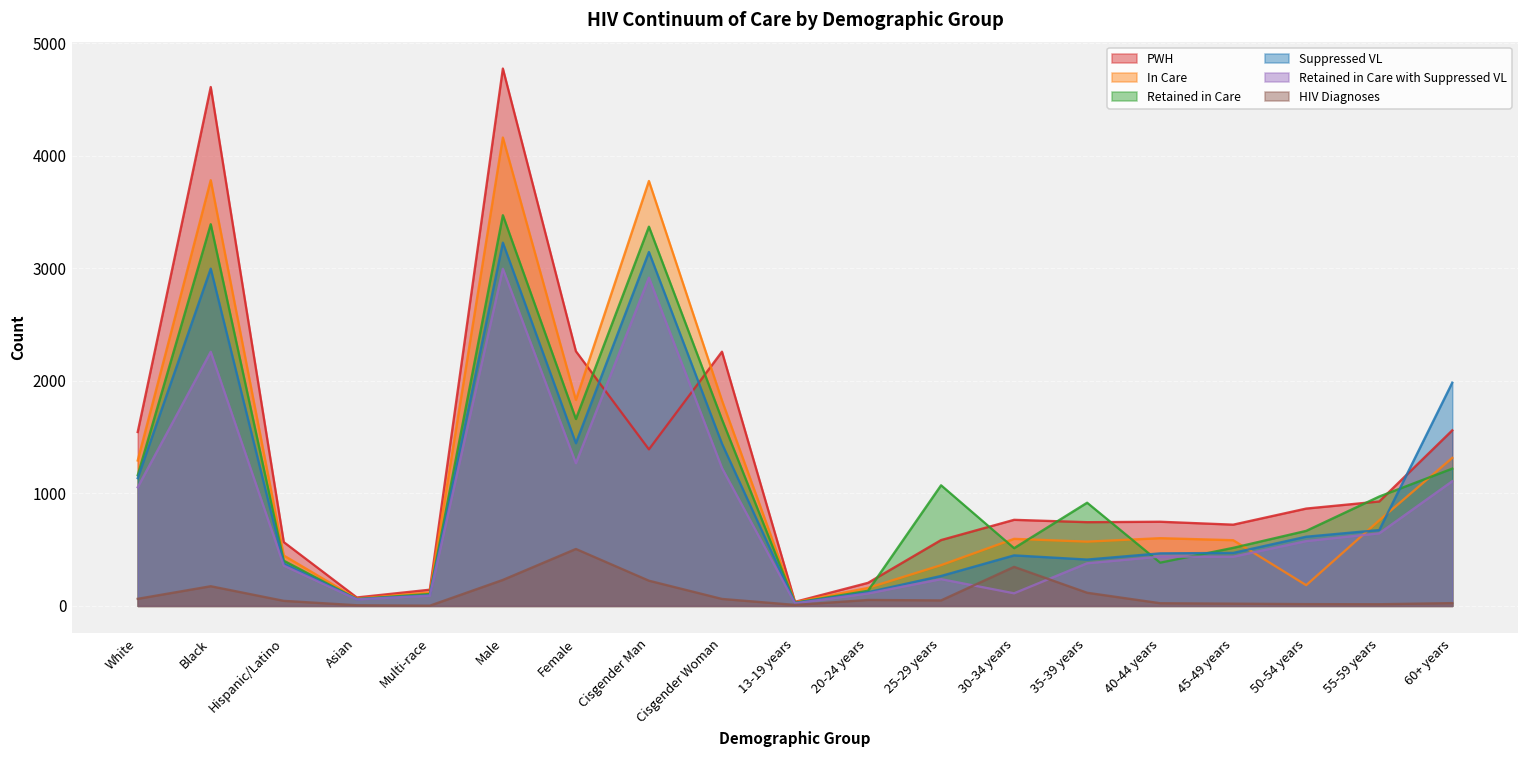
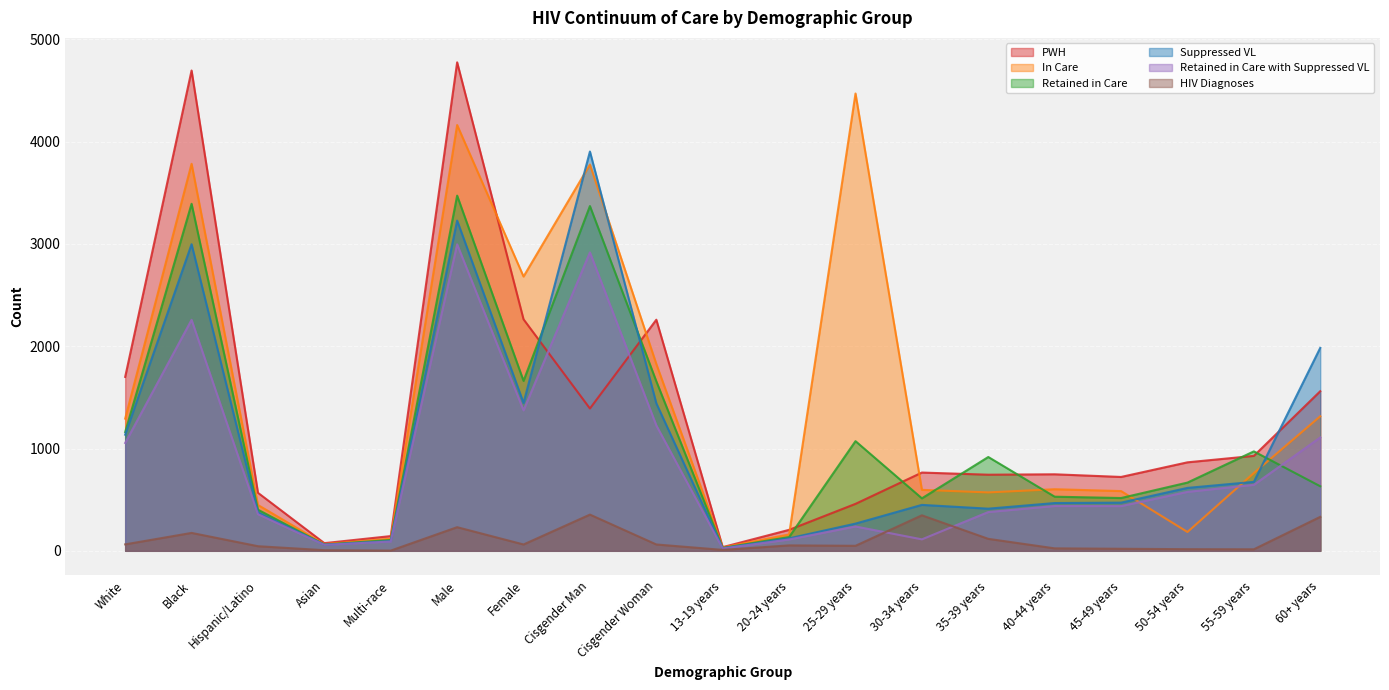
  {
    "PWH": {
-     "White": 1550,
-     "Black": 4610,
+     "White": 1700,
+     "Black": 4700,
      "Hispanic/Latino": 570,
      "Male": 4780,
      "Female": 2260,
      "Cisgender Man": 1390,
      "Cisgender Woman": 2260,
      "20-24 years": 210,
-     "25-29 years": 590,
+     "25-29 years": 460,
      "30-34 years": 770,
      "35-39 years": 740,
      "40-44 years": 750,
      "45-49 years": 720,
      "50-54 years": 870,
      "55-59 years": 930,
      "60+ years": 1560
    },
    "In Care": {
      "White": 1290,
      "Black": 3780,
      "Hispanic/Latino": 450,
      "Male": 4160,
-     "Female": 1830,
+     "Female": 2680,
      "Cisgender Man": 3780,
      "Cisgender Woman": 1830,
      "20-24 years": 160,
-     "25-29 years": 360,
+     "25-29 years": 4470,
      "30-34 years": 600,
      "35-39 years": 570,
      "40-44 years": 600,
      "45-49 years": 580,
      "50-54 years": 180,
      "55-59 years": 760,
      "60+ years": 1320
    },
    "Retained in Care": {
      "White": 1160,
      "Black": 3390,
      "Hispanic/Latino": 400,
      "Male": 3470,
      "Female": 1660,
      "Cisgender Man": 3370,
      "Cisgender Woman": 1660,
      "25-29 years": 1070,
      "30-34 years": 510,
      "35-39 years": 920,
-     "40-44 years": 380,
+     "40-44 years": 530,
      "45-49 years": 520,
      "50-54 years": 670,
      "55-59 years": 970,
-     "60+ years": 1220
+     "60+ years": 630
    },
    "Suppressed VL": {
      "White": 1140,
      "Black": 3000,
      "Male": 3230,
      "Female": 1450,
-     "Cisgender Man": 3150,
+     "Cisgender Man": 3900,
      "Cisgender Woman": 1440,
      "25-29 years": 270,
      "30-34 years": 450,
      "35-39 years": 410,
      "40-44 years": 470,
      "45-49 years": 470,
      "50-54 years": 620,
      "55-59 years": 670,
      "60+ years": 1980
    },
    "Retained in Care with Suppressed VL": {
      "White": 1050,
      "Black": 2260,
      "Male": 3000,
-     "Female": 1270,
+     "Female": 1370,
      "Cisgender Man": 2920,
      "Cisgender Woman": 1230,
      "25-29 years": 240,
      "30-34 years": 110,
      "35-39 years": 380,
      "40-44 years": 440,
      "45-49 years": 440,
      "50-54 years": 580,
      "55-59 years": 650,
      "60+ years": 1110
    },
    "HIV Diagnoses": {
      "White": 60,
      "Black": 180,
      "Hispanic/Latino": 50,
      "Asian": 10,
      "Multi-race": 0,
      "Male": 230,
-     "Female": 510,
-     "Cisgender Man": 220,
+     "Female": 60,
+     "Cisgender Man": 350,
      "Cisgender Woman": 60,
      "20-24 years": 50,
      "25-29 years": 50,
      "30-34 years": 350,
      "35-39 years": 120,
      "40-44 years": 20,
      "45-49 years": 20,
      "50-54 years": 20,
      "55-59 years": 20,
-     "60+ years": 30
+     "60+ years": 330
    }
  }
